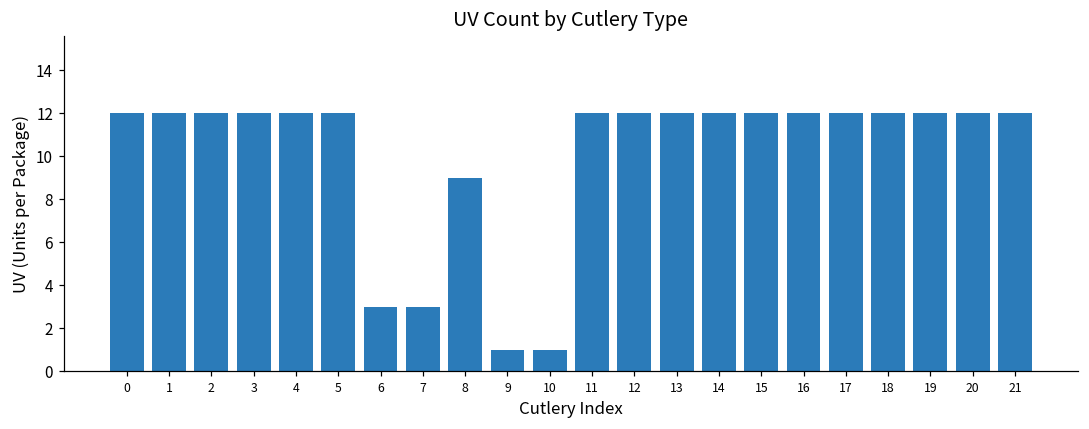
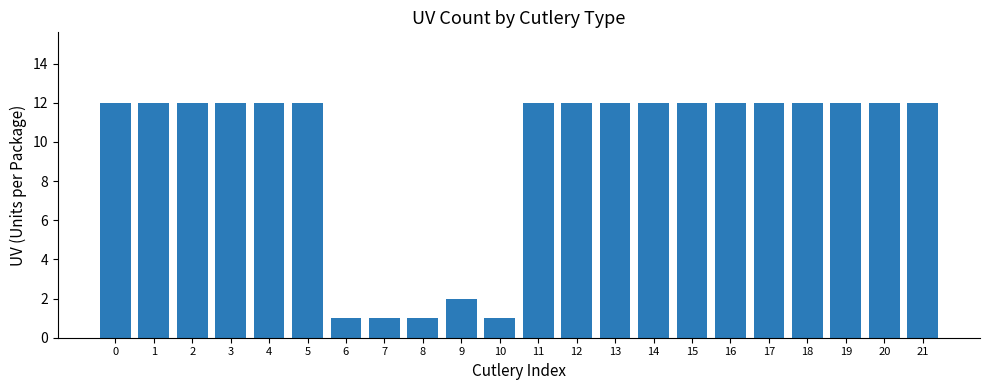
  {
    "0": 12,
    "1": 12,
    "2": 12,
    "3": 12,
    "4": 12,
    "5": 12,
-   "6": 3,
-   "7": 3,
-   "8": 9,
-   "9": 1,
+   "6": 1,
+   "7": 1,
+   "8": 1,
+   "9": 2,
    "10": 1,
    "11": 12,
    "12": 12,
    "13": 12,
    "14": 12,
    "15": 12,
    "16": 12,
    "17": 12,
    "18": 12,
    "19": 12,
    "20": 12,
    "21": 12
  }
